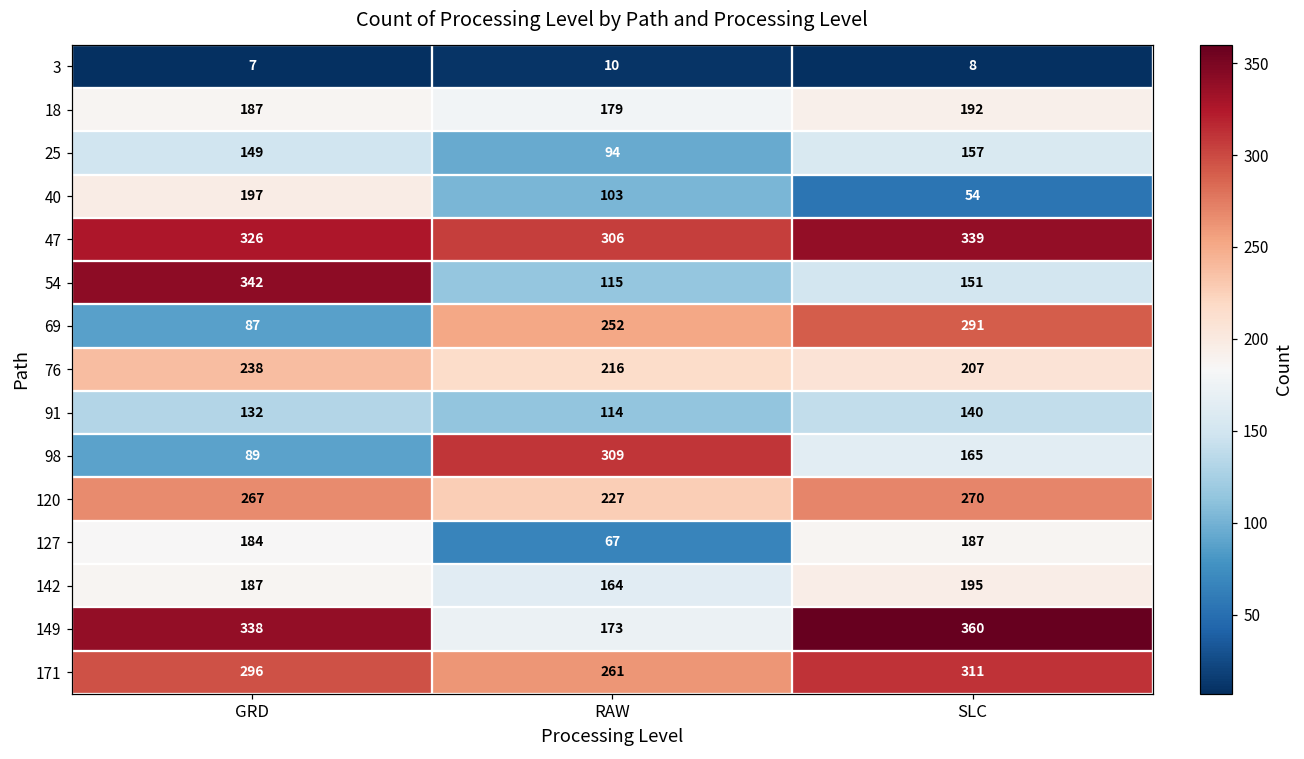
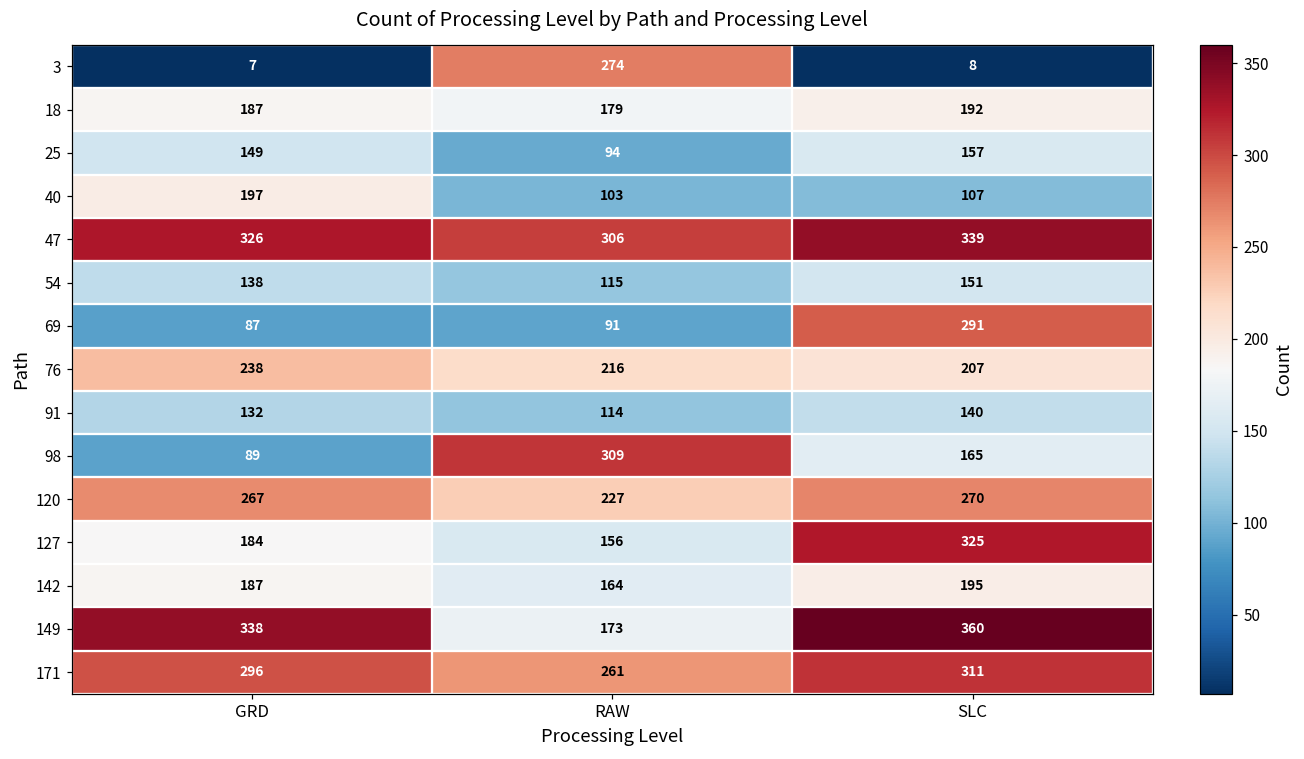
  {
    "3": {
      "GRD": 7,
-     "RAW": 10,
+     "RAW": 274,
      "SLC": 8
    },
    "18": {
      "GRD": 187,
      "RAW": 179,
      "SLC": 192
    },
    "25": {
      "GRD": 149,
      "RAW": 94,
      "SLC": 157
    },
    "40": {
      "GRD": 197,
      "RAW": 103,
-     "SLC": 54
+     "SLC": 107
    },
    "47": {
      "GRD": 326,
      "RAW": 306,
      "SLC": 339
    },
    "54": {
-     "GRD": 342,
+     "GRD": 138,
      "RAW": 115,
      "SLC": 151
    },
    "69": {
      "GRD": 87,
-     "RAW": 252,
+     "RAW": 91,
      "SLC": 291
    },
    "76": {
      "GRD": 238,
      "RAW": 216,
      "SLC": 207
    },
    "91": {
      "GRD": 132,
      "RAW": 114,
      "SLC": 140
    },
    "98": {
      "GRD": 89,
      "RAW": 309,
      "SLC": 165
    },
    "120": {
      "GRD": 267,
      "RAW": 227,
      "SLC": 270
    },
    "127": {
      "GRD": 184,
-     "RAW": 67,
-     "SLC": 187
+     "RAW": 156,
+     "SLC": 325
    },
    "142": {
      "GRD": 187,
      "RAW": 164,
      "SLC": 195
    },
    "149": {
      "GRD": 338,
      "RAW": 173,
      "SLC": 360
    },
    "171": {
      "GRD": 296,
      "RAW": 261,
      "SLC": 311
    }
  }
